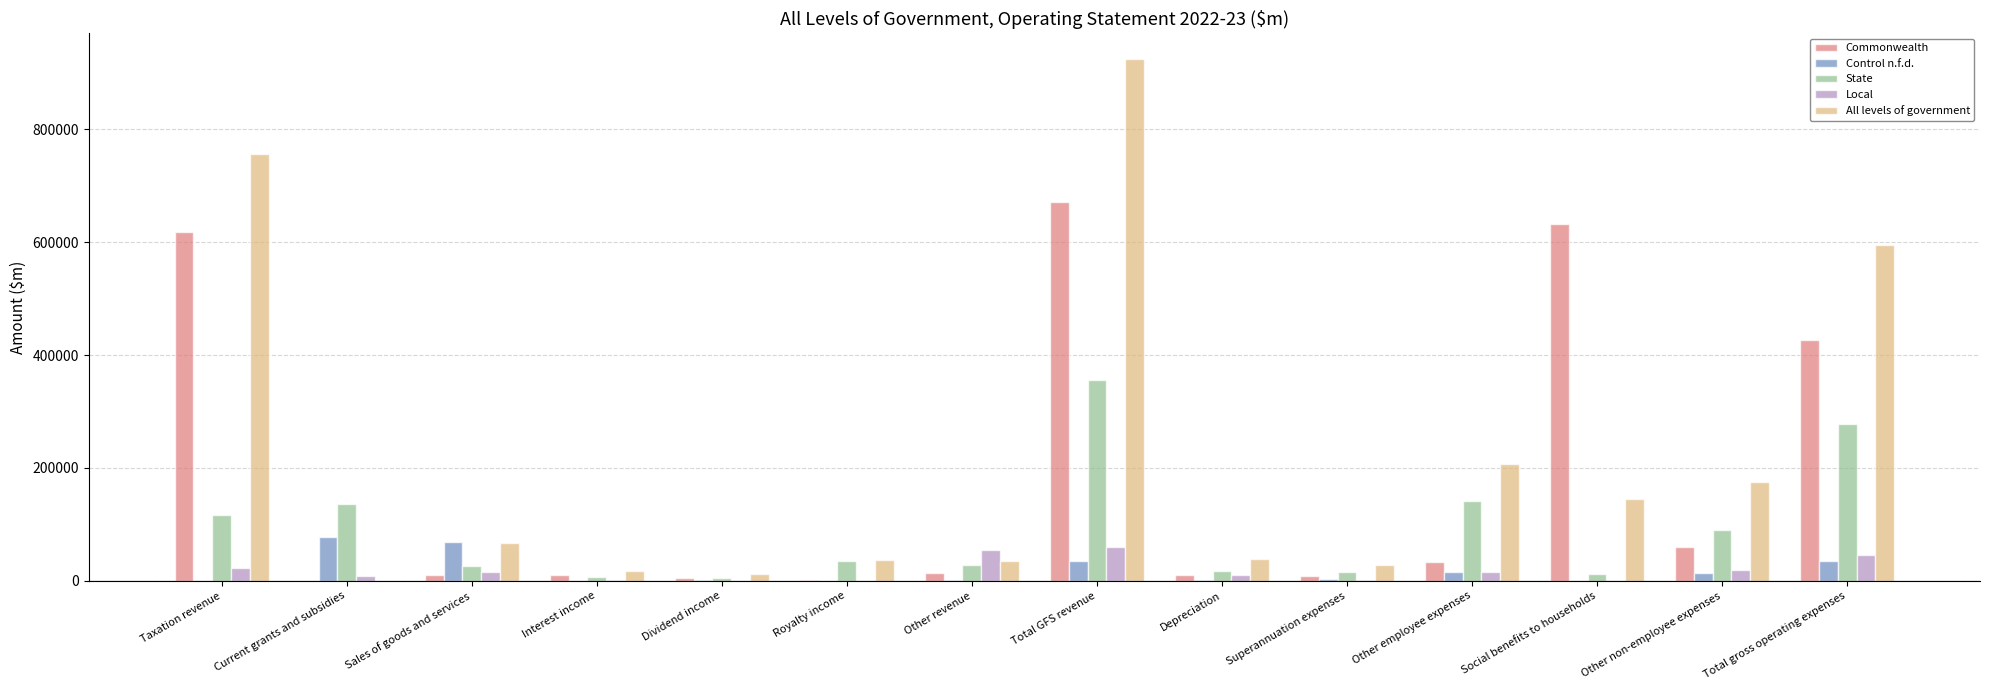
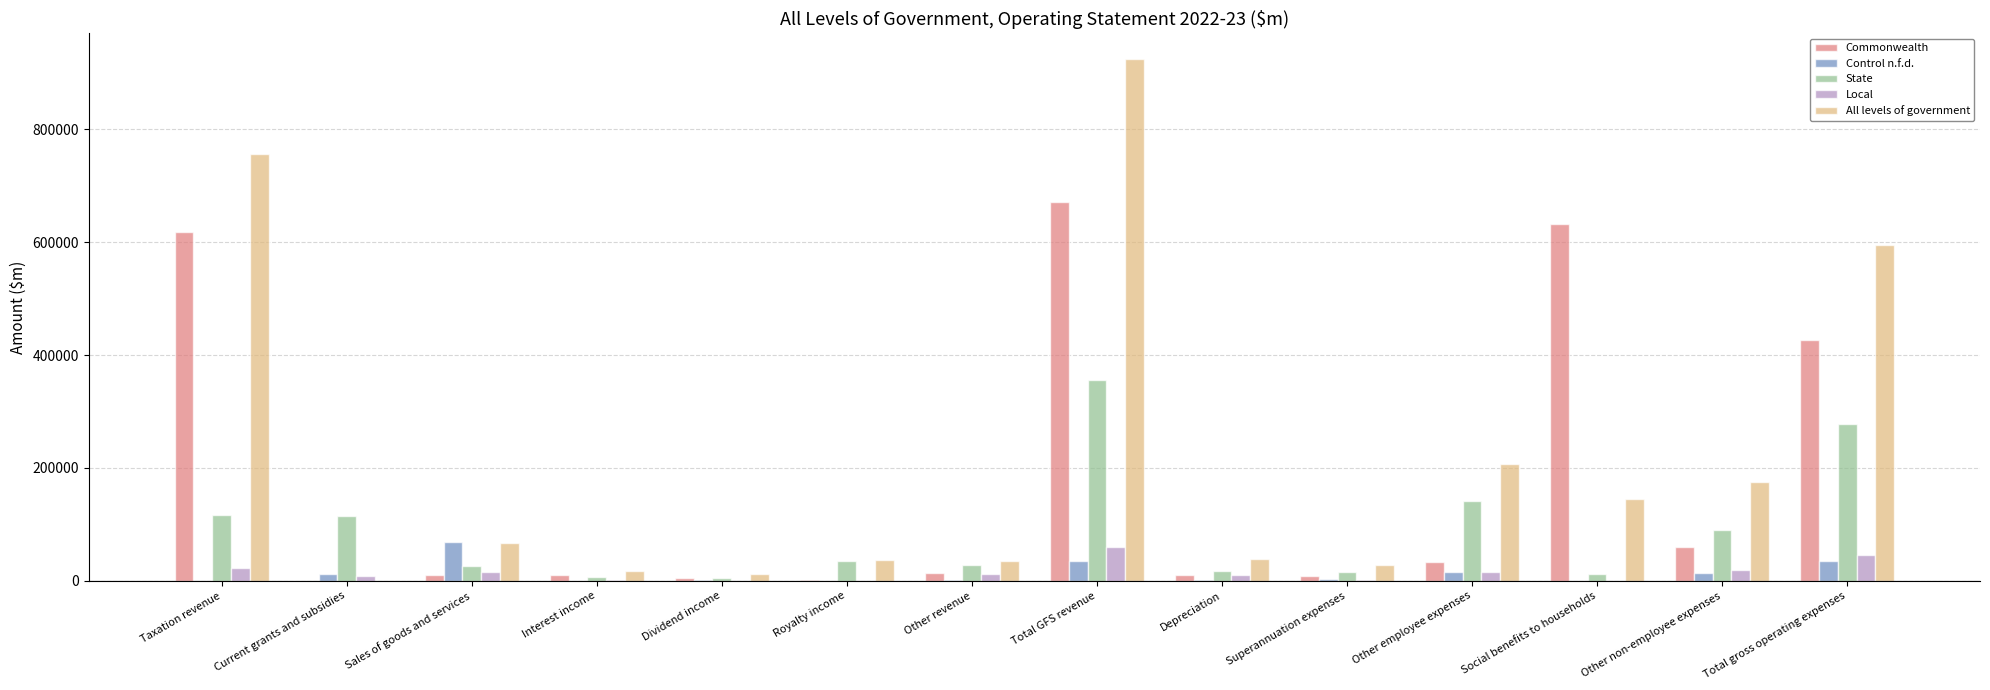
  {
    "Commonwealth": {
      "Taxation revenue": 620000,
      "Current grants and subsidies": 0,
      "Sales of goods and services": 10000,
      "Interest income": 10000,
      "Dividend income": 10000,
      "Other revenue": 10000,
      "Total GFS revenue": 670000,
      "Depreciation": 10000,
      "Superannuation expenses": 10000,
      "Other employee expenses": 30000,
      "Social benefits to households": 630000,
      "Other non-employee expenses": 60000,
      "Total gross operating expenses": 430000
    },
    "Control n.f.d.": {
      "Taxation revenue": 0,
-     "Current grants and subsidies": 80000,
+     "Current grants and subsidies": 10000,
      "Sales of goods and services": 70000,
      "Total GFS revenue": 30000,
      "Other employee expenses": 20000,
      "Social benefits to households": 0,
      "Other non-employee expenses": 10000,
      "Total gross operating expenses": 30000
    },
    "State": {
      "Taxation revenue": 120000,
-     "Current grants and subsidies": 140000,
+     "Current grants and subsidies": 120000,
      "Sales of goods and services": 30000,
      "Interest income": 10000,
      "Dividend income": 10000,
      "Royalty income": 30000,
      "Other revenue": 30000,
      "Total GFS revenue": 360000,
      "Depreciation": 20000,
      "Superannuation expenses": 20000,
      "Other employee expenses": 140000,
      "Social benefits to households": 10000,
      "Other non-employee expenses": 90000,
      "Total gross operating expenses": 280000
    },
    "Local": {
      "Taxation revenue": 20000,
      "Current grants and subsidies": 10000,
      "Sales of goods and services": 20000,
      "Royalty income": 0,
-     "Other revenue": 50000,
+     "Other revenue": 10000,
      "Total GFS revenue": 60000,
      "Depreciation": 10000,
      "Other employee expenses": 20000,
      "Social benefits to households": 0,
      "Other non-employee expenses": 20000,
      "Total gross operating expenses": 50000
    },
    "All levels of government": {
      "Taxation revenue": 760000,
      "Current grants and subsidies": 0,
      "Sales of goods and services": 70000,
      "Interest income": 20000,
      "Dividend income": 10000,
      "Royalty income": 40000,
      "Other revenue": 30000,
      "Total GFS revenue": 920000,
      "Depreciation": 40000,
      "Superannuation expenses": 30000,
      "Other employee expenses": 210000,
      "Social benefits to households": 150000,
      "Other non-employee expenses": 180000,
      "Total gross operating expenses": 600000
    }
  }
